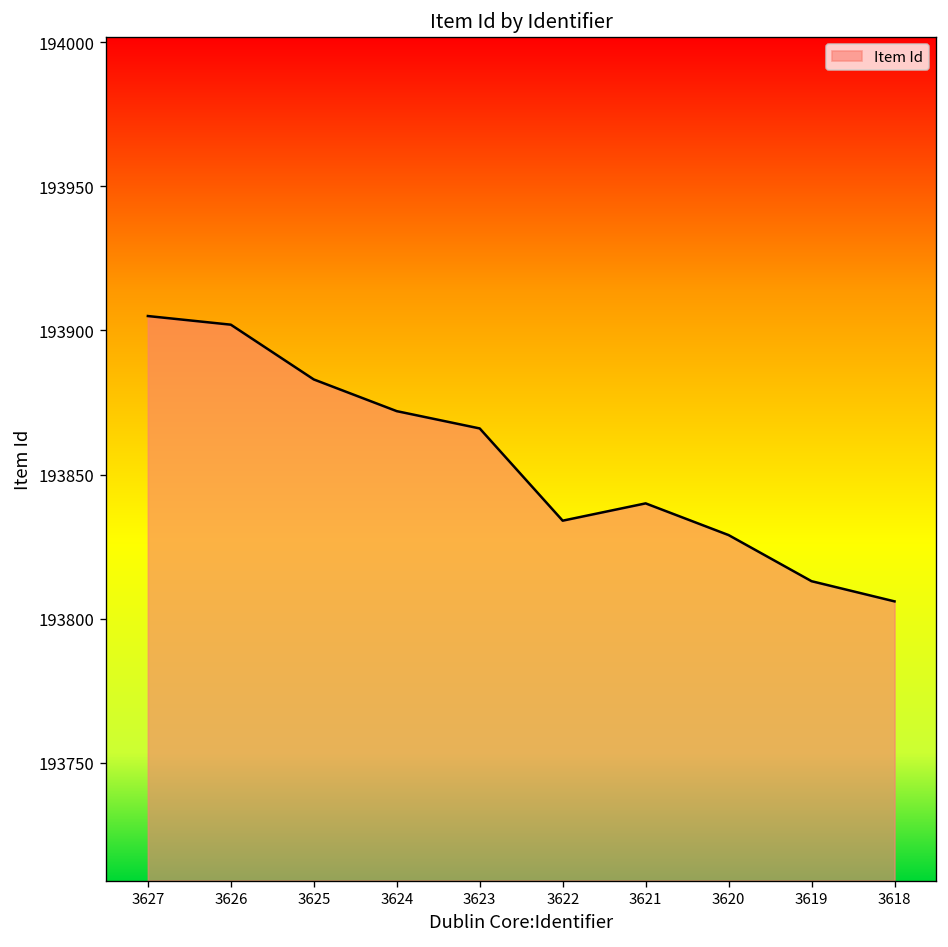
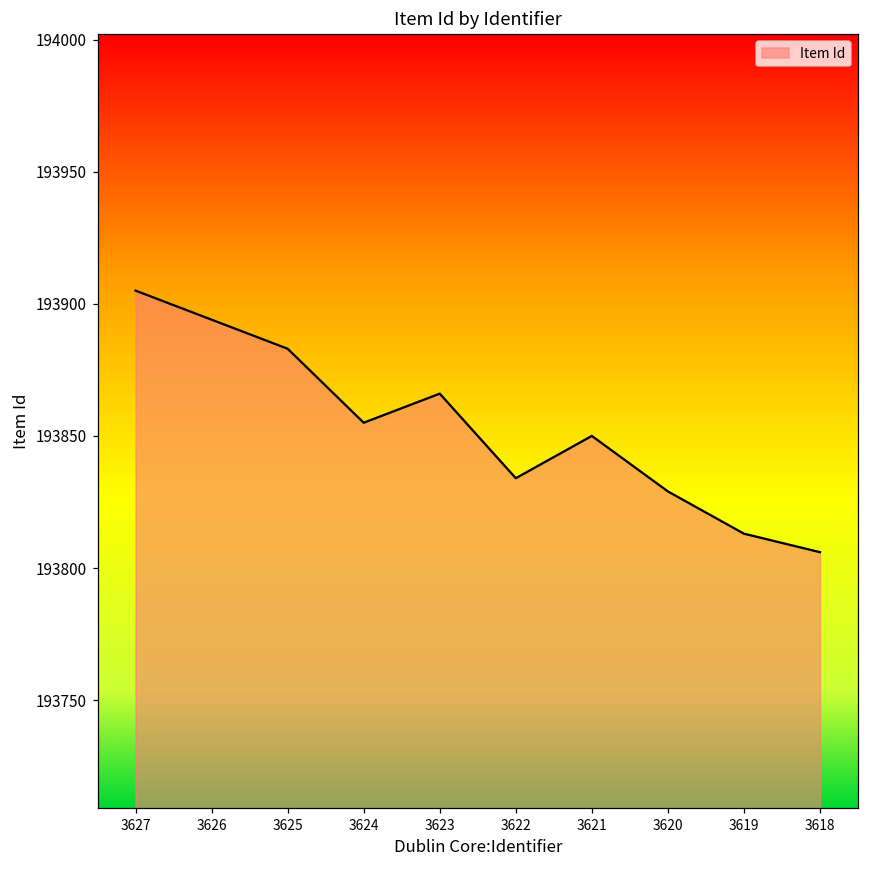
  {
    "3627": 193905,
-   "3626": 193902,
+   "3626": 193894,
    "3625": 193883,
-   "3624": 193872,
+   "3624": 193855,
    "3623": 193866,
    "3622": 193834,
-   "3621": 193840,
+   "3621": 193850,
    "3620": 193829,
    "3619": 193813,
    "3618": 193806
  }
